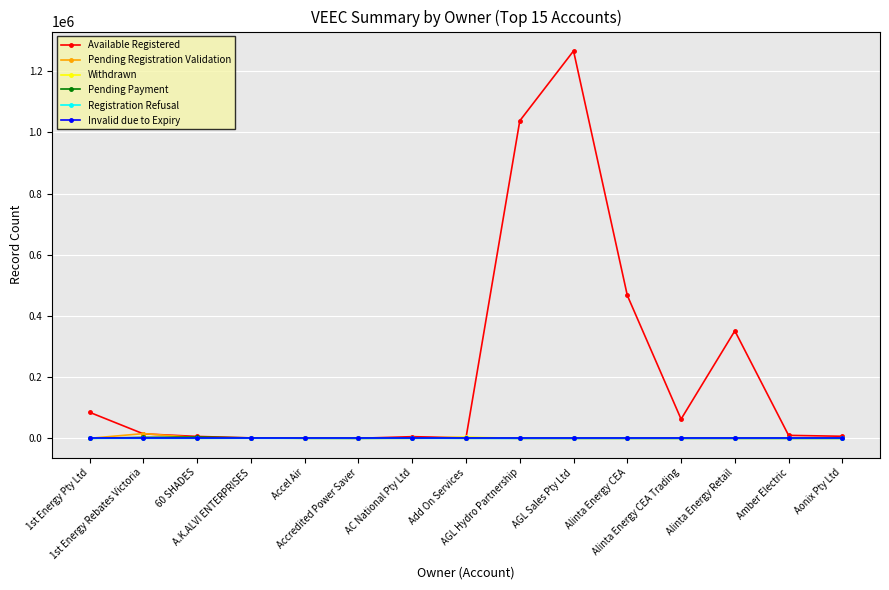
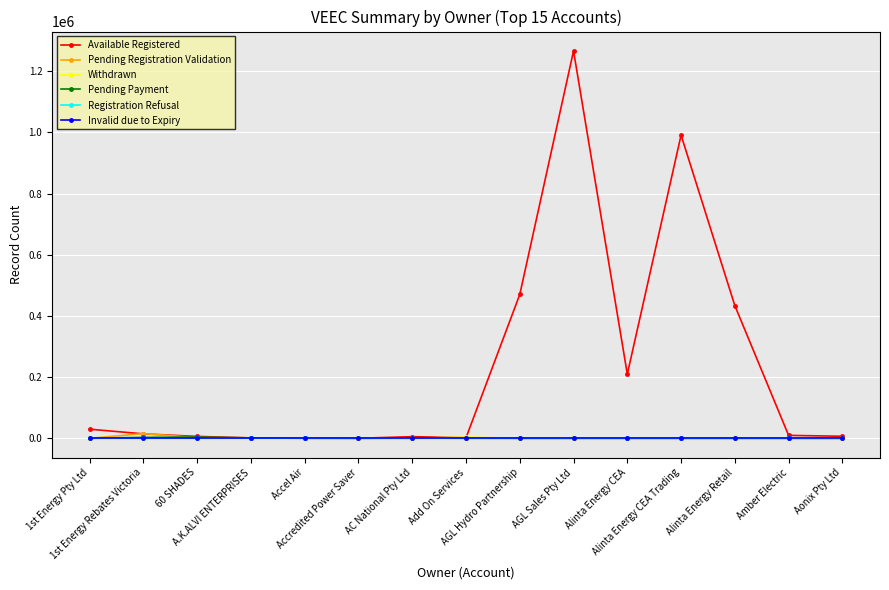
  {
    "Available Registered": {
-     "1st Energy Pty Ltd": 80000,
-     "AGL Hydro Partnership": 1040000,
+     "1st Energy Pty Ltd": 30000,
+     "AGL Hydro Partnership": 470000,
      "AGL Sales Pty Ltd": 1270000,
-     "Alinta Energy CEA": 470000,
-     "Alinta Energy CEA Trading": 60000,
-     "Alinta Energy Retail": 350000,
+     "Alinta Energy CEA": 210000,
+     "Alinta Energy CEA Trading": 990000,
+     "Alinta Energy Retail": 430000,
      "Amber Electric": 10000
    }
  }
